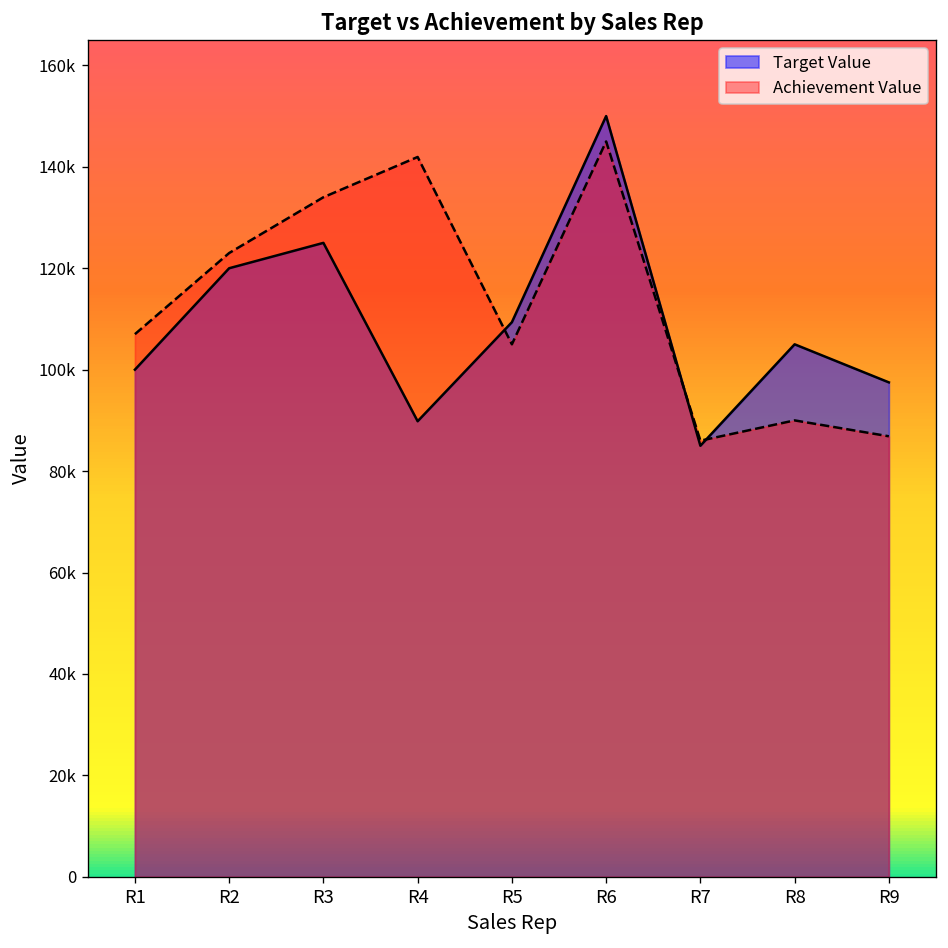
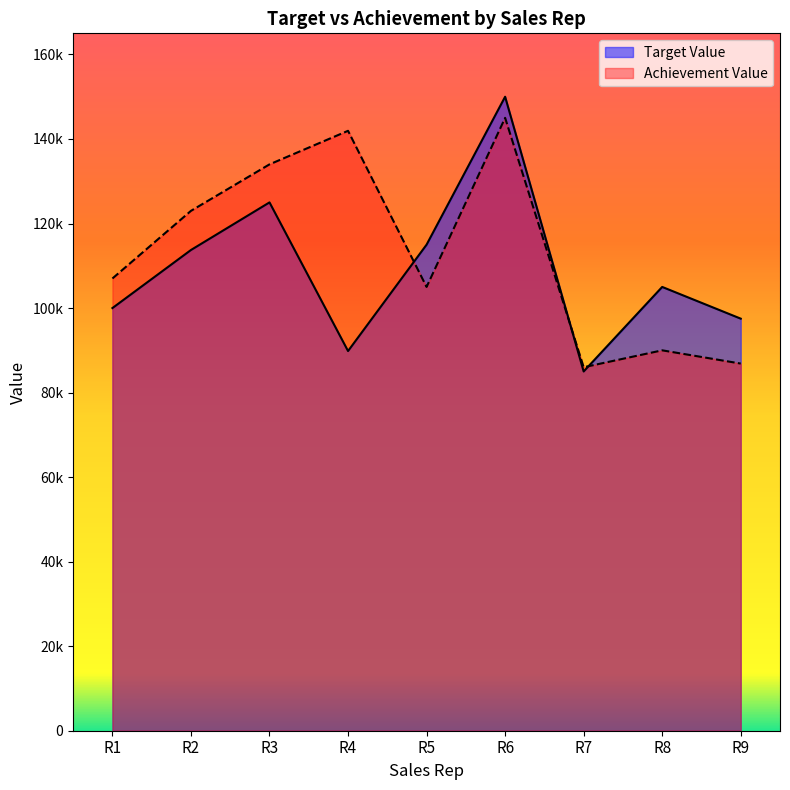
  {
    "Target Value": {
      "R1": 100000,
-     "R2": 120000,
+     "R2": 114000,
      "R3": 125000,
      "R4": 90000,
-     "R5": 109000,
+     "R5": 115000,
      "R6": 150000,
      "R7": 85000,
      "R8": 105000,
      "R9": 97000
    },
    "Achievement Value": {
      "R1": 107000,
      "R2": 123000,
      "R3": 134000,
      "R4": 142000,
      "R5": 105000,
      "R6": 145000,
      "R7": 86000,
      "R8": 90000,
      "R9": 87000
    }
  }
